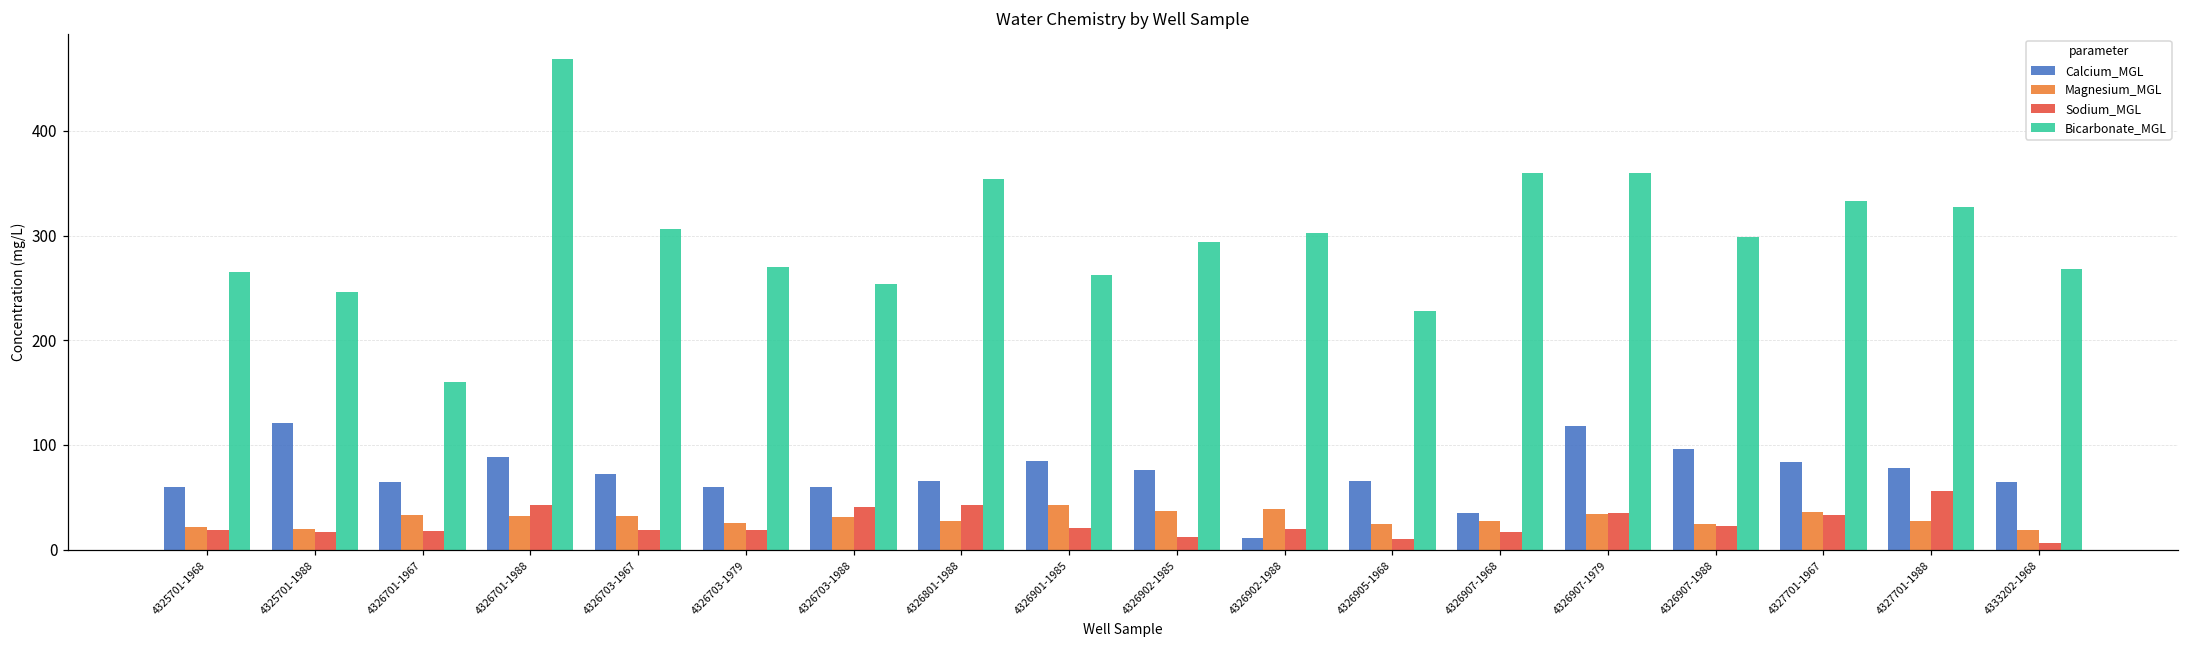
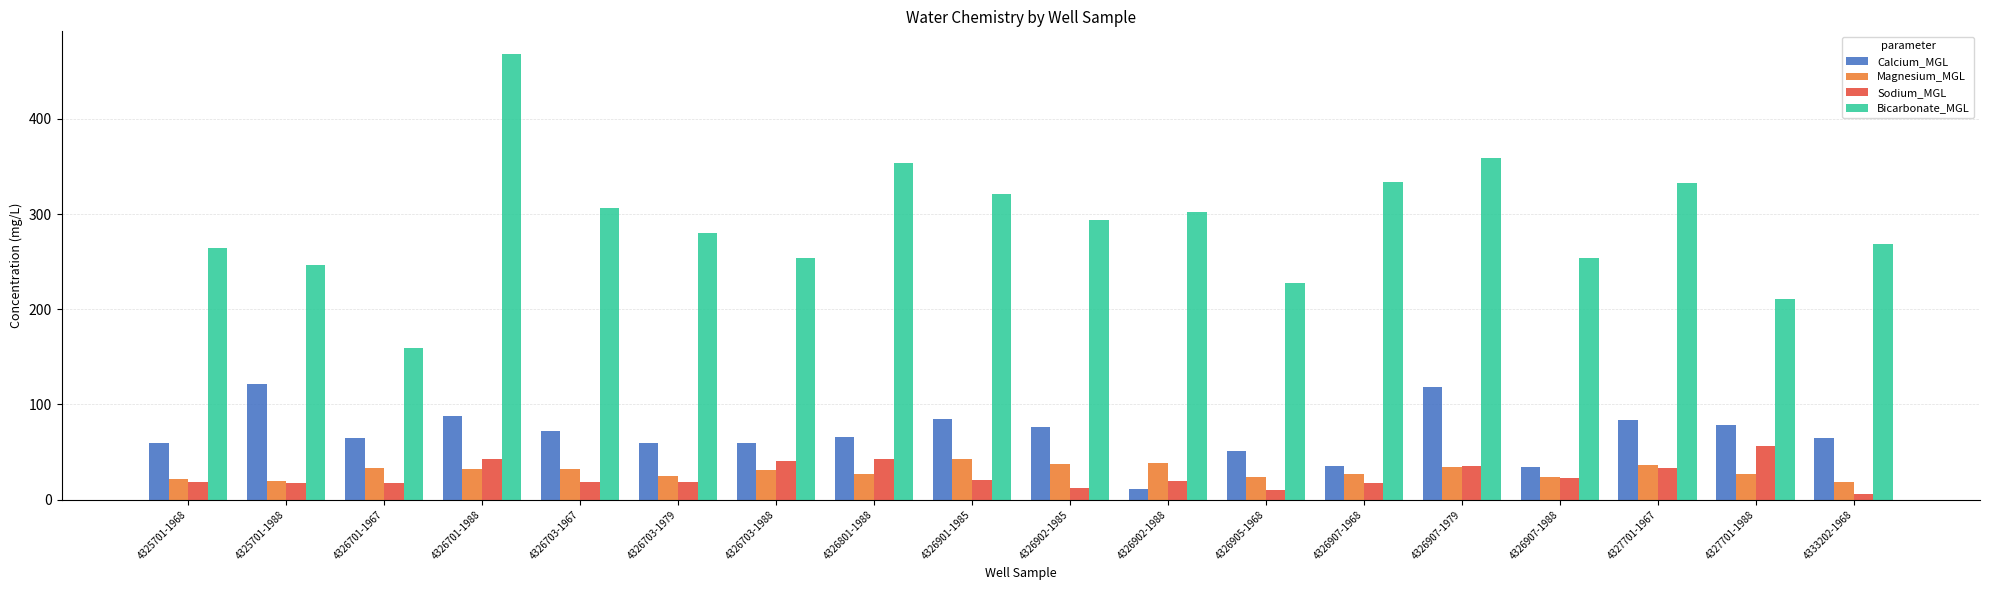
  {
    "Calcium_MGL": {
      "4325701-1968": 60,
      "4325701-1988": 120,
      "4326701-1967": 70,
      "4326701-1988": 90,
      "4326703-1967": 70,
      "4326703-1979": 60,
      "4326703-1988": 60,
      "4326801-1988": 70,
      "4326901-1985": 90,
      "4326902-1985": 80,
      "4326902-1988": 10,
-     "4326905-1968": 70,
+     "4326905-1968": 50,
      "4326907-1968": 40,
      "4326907-1979": 120,
-     "4326907-1988": 100,
+     "4326907-1988": 30,
      "4327701-1967": 80,
      "4327701-1988": 80,
      "4333202-1968": 70
    },
    "Bicarbonate_MGL": {
      "4325701-1968": 260,
      "4325701-1988": 250,
      "4326701-1967": 160,
      "4326701-1988": 470,
      "4326703-1967": 310,
-     "4326703-1979": 270,
+     "4326703-1979": 280,
      "4326703-1988": 250,
      "4326801-1988": 350,
-     "4326901-1985": 260,
+     "4326901-1985": 320,
      "4326902-1985": 290,
      "4326902-1988": 300,
      "4326905-1968": 230,
-     "4326907-1968": 360,
+     "4326907-1968": 330,
      "4326907-1979": 360,
-     "4326907-1988": 300,
+     "4326907-1988": 250,
      "4327701-1967": 330,
-     "4327701-1988": 330,
+     "4327701-1988": 210,
      "4333202-1968": 270
    }
  }
